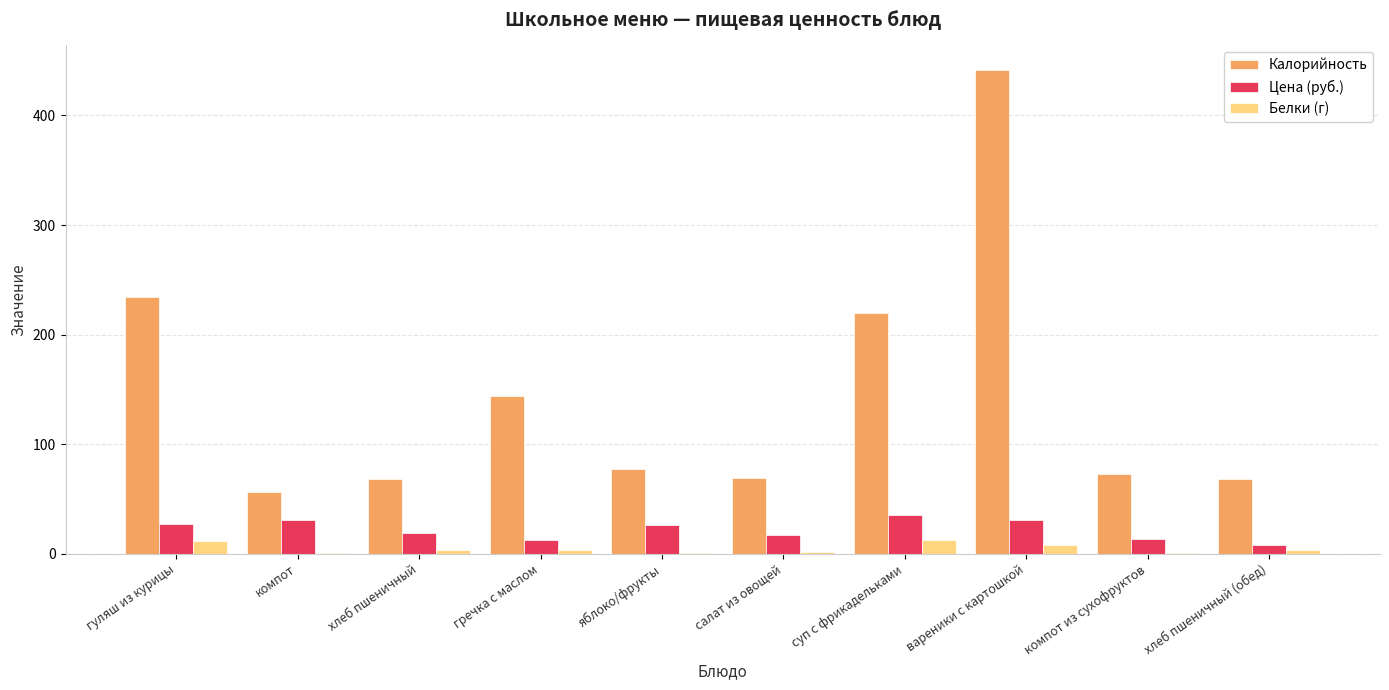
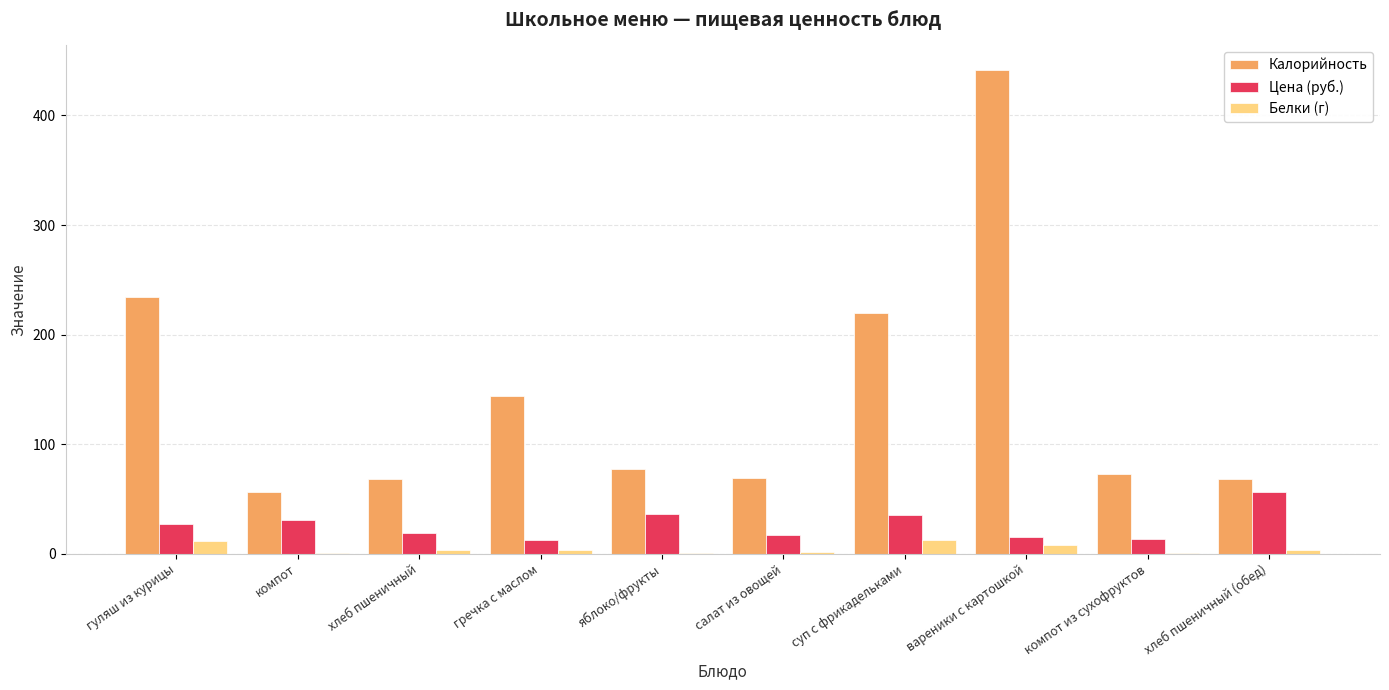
  {
    "Цена (руб.)": {
      "гуляш из курицы": 27,
      "компот": 31,
      "хлеб пшеничный": 19,
      "гречка с маслом": 13,
-     "яблоко/фрукты": 26,
+     "яблоко/фрукты": 36,
      "салат из овощей": 17,
      "суп с фрикадельками": 35,
-     "вареники с картошкой": 31,
+     "вареники с картошкой": 15,
      "компот из сухофруктов": 13,
-     "хлеб пшеничный (обед)": 8
+     "хлеб пшеничный (обед)": 57
    }
  }
